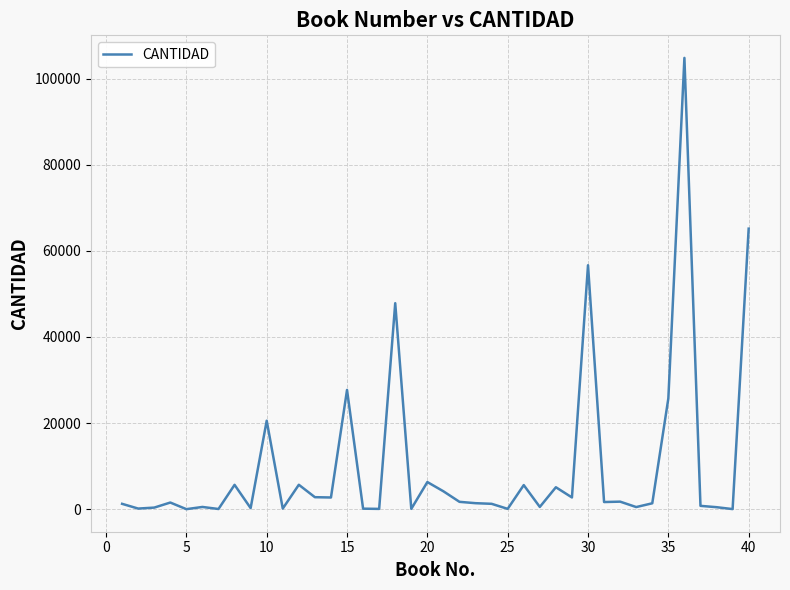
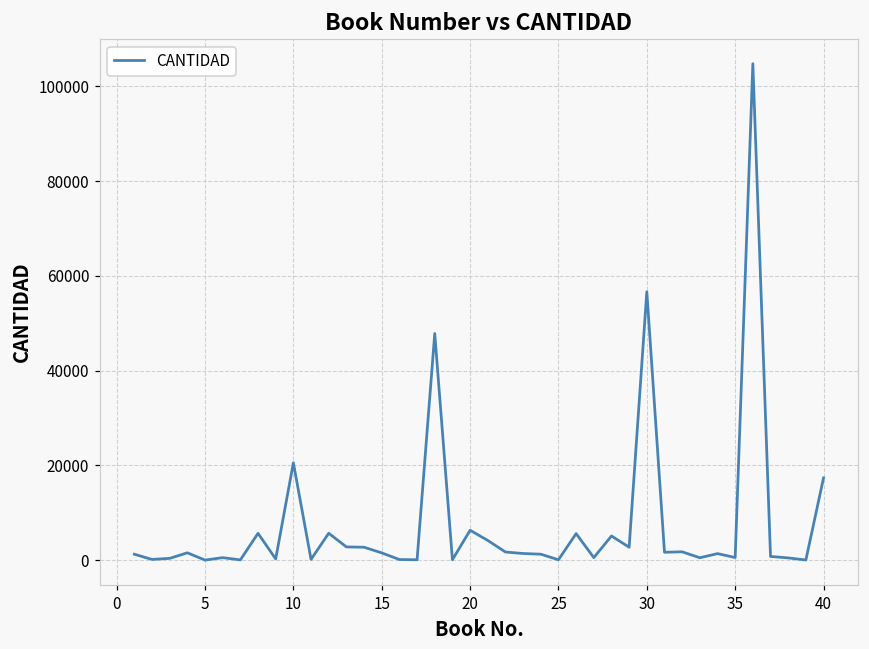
  {
    "5": 0,
    "10": 21000,
-   "15": 28000,
+   "15": 2000,
    "20": 6000,
    "25": 0,
    "30": 57000,
-   "35": 26000,
-   "40": 65000
+   "35": 1000,
+   "40": 17000
  }
